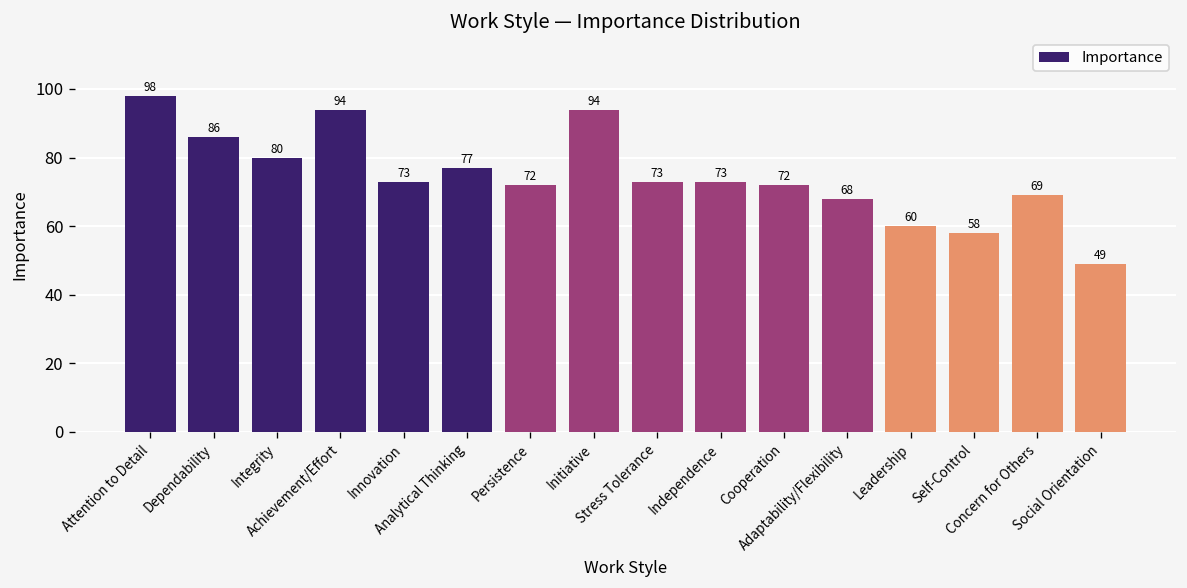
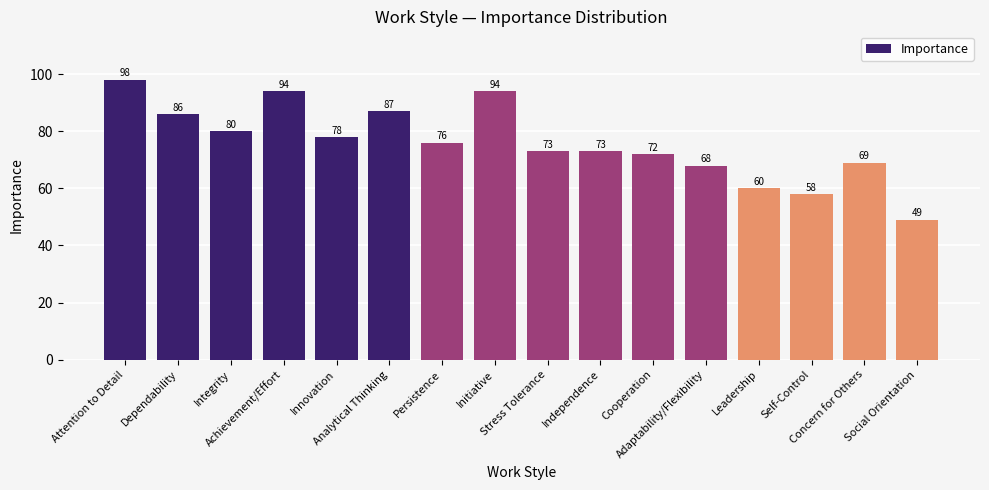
  {
    "Attention to Detail": 98,
    "Dependability": 86,
    "Integrity": 80,
    "Achievement/Effort": 94,
-   "Innovation": 73,
-   "Analytical Thinking": 77,
-   "Persistence": 72,
+   "Innovation": 78,
+   "Analytical Thinking": 87,
+   "Persistence": 76,
    "Initiative": 94,
    "Stress Tolerance": 73,
    "Independence": 73,
    "Cooperation": 72,
    "Adaptability/Flexibility": 68,
    "Leadership": 60,
    "Self-Control": 58,
    "Concern for Others": 69,
    "Social Orientation": 49
  }
